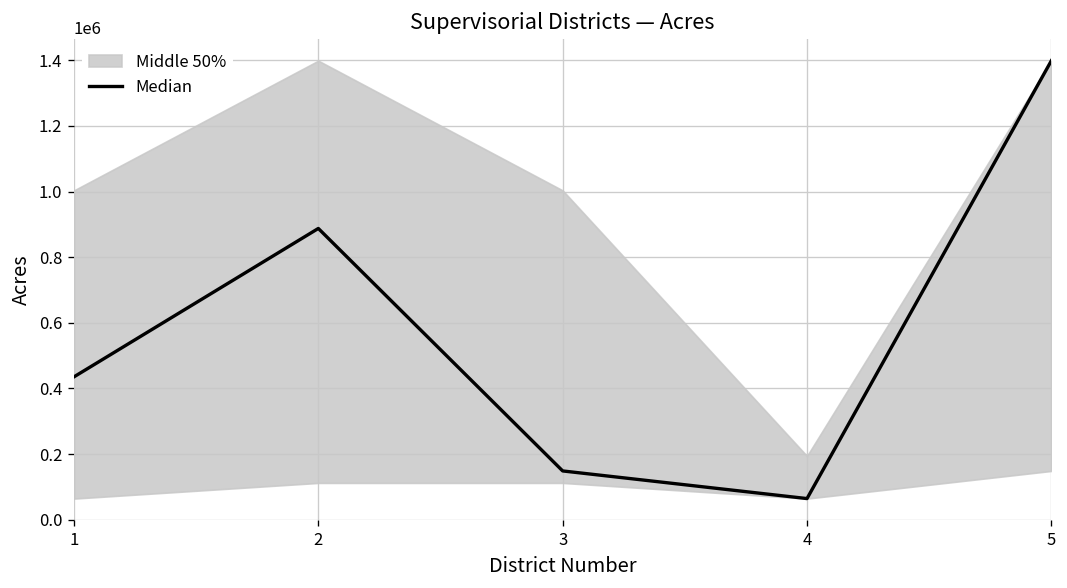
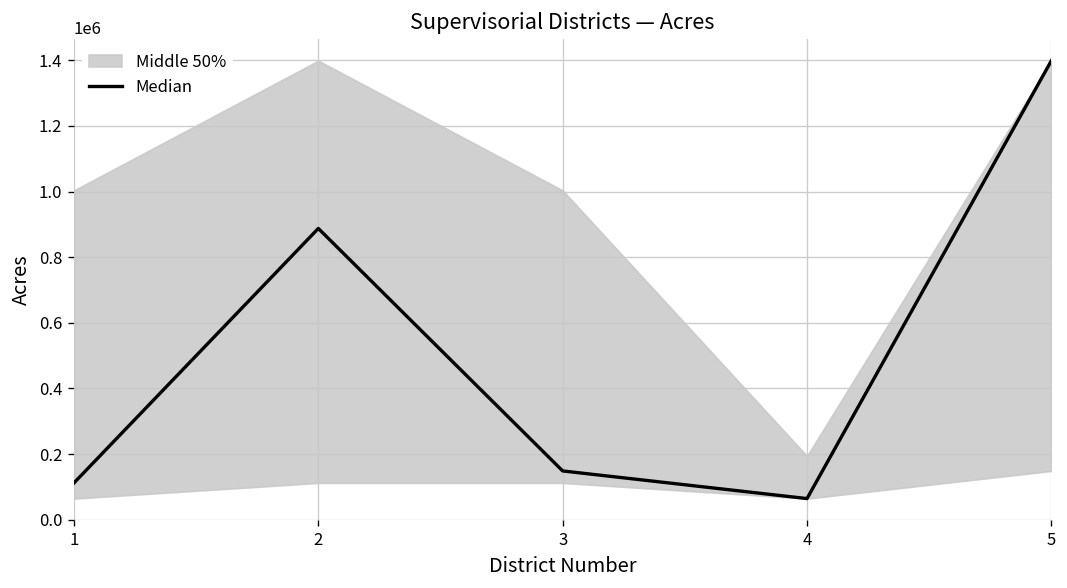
  {
    "Median": {
-     "1": 440000,
+     "1": 110000,
      "2": 890000,
      "3": 150000,
      "4": 60000
    }
  }
